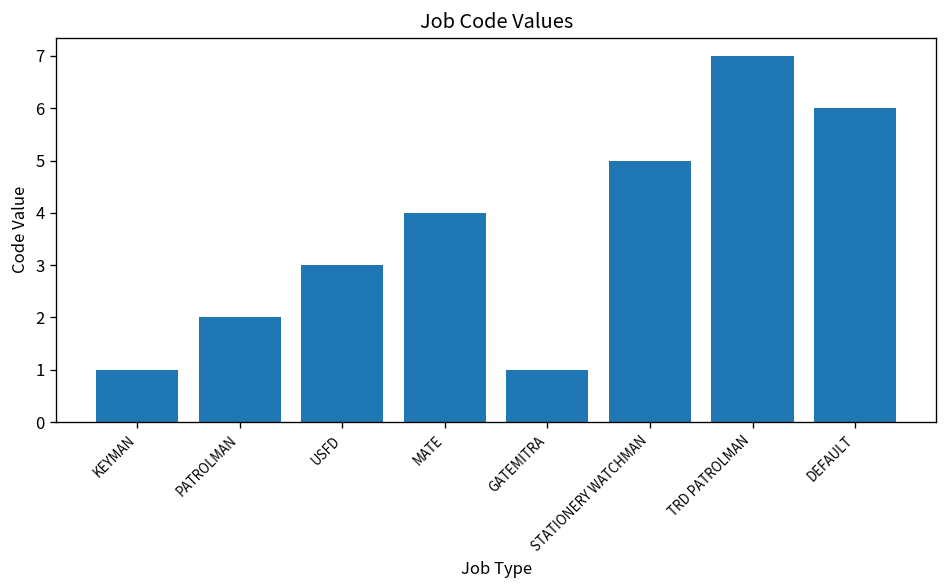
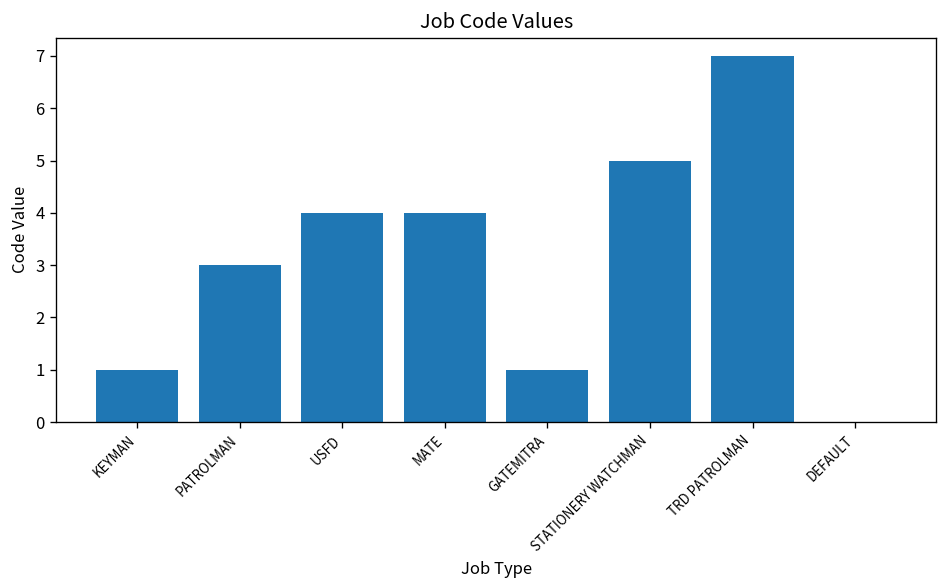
  {
    "KEYMAN": 1,
-   "PATROLMAN": 2,
-   "USFD": 3,
+   "PATROLMAN": 3,
+   "USFD": 4,
    "MATE": 4,
    "GATEMITRA": 1,
    "STATIONERY WATCHMAN": 5,
    "TRD PATROLMAN": 7,
-   "DEFAULT": 6
+   "DEFAULT": 0
  }
